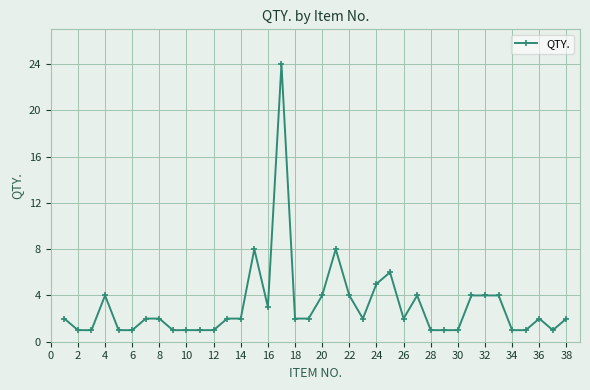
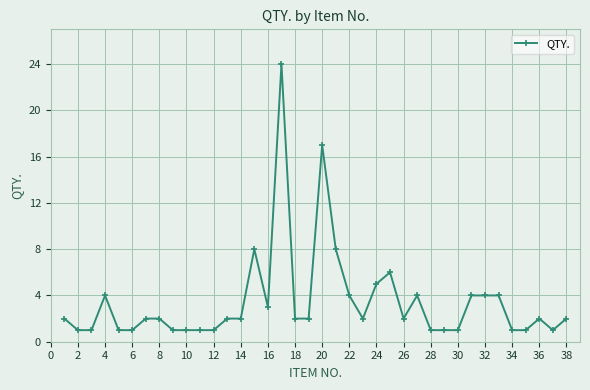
  {
    "2": 1,
    "4": 4,
    "6": 1,
    "8": 2,
    "10": 1,
    "12": 1,
    "14": 2,
    "16": 3,
    "18": 2,
-   "20": 4,
+   "20": 17,
    "22": 4,
    "24": 5,
    "26": 2,
    "28": 1,
    "30": 1,
    "32": 4,
    "34": 1,
    "36": 2,
    "38": 2
  }
